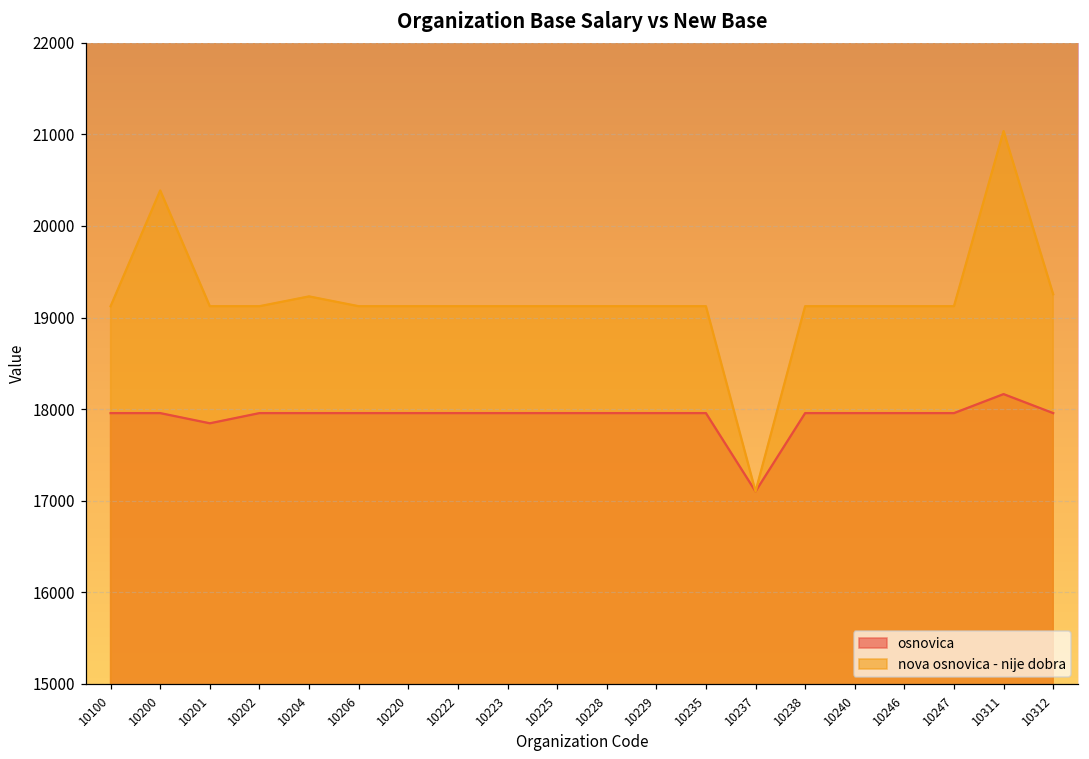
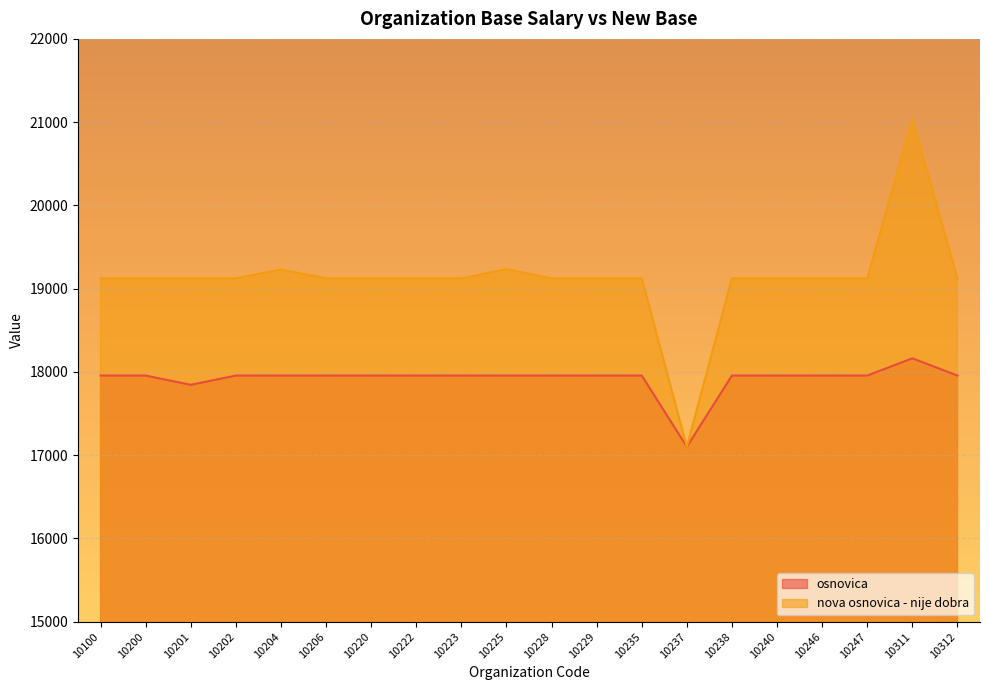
  {
    "osnovica": {
      "10100": 18000,
      "10200": 18000,
      "10201": 17800,
      "10202": 18000,
      "10204": 18000,
      "10206": 18000,
      "10220": 18000,
      "10222": 18000,
      "10223": 18000,
      "10225": 18000,
      "10228": 18000,
      "10229": 18000,
      "10235": 18000,
      "10238": 18000,
      "10240": 18000,
      "10246": 18000,
      "10247": 18000,
      "10311": 18200,
      "10312": 18000
    },
    "nova osnovica - nije dobra": {
      "10100": 19100,
-     "10200": 20400,
+     "10200": 19100,
      "10201": 19100,
      "10202": 19100,
      "10204": 19200,
      "10206": 19100,
      "10220": 19100,
      "10222": 19100,
      "10223": 19100,
-     "10225": 19100,
+     "10225": 19200,
      "10228": 19100,
      "10229": 19100,
      "10235": 19100,
      "10238": 19100,
      "10240": 19100,
      "10246": 19100,
      "10247": 19100,
      "10311": 21000,
-     "10312": 19300
+     "10312": 19100
    }
  }
